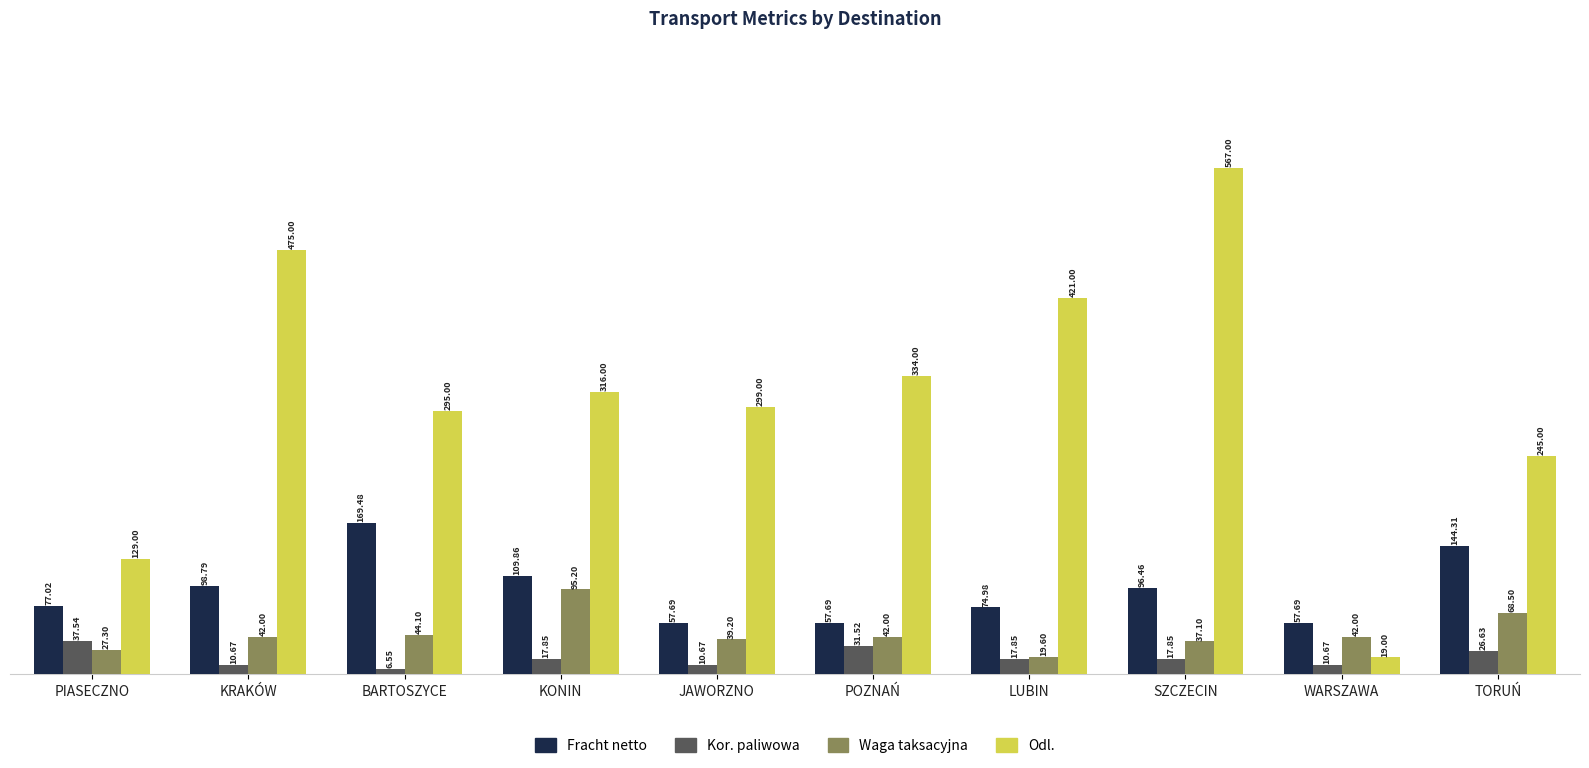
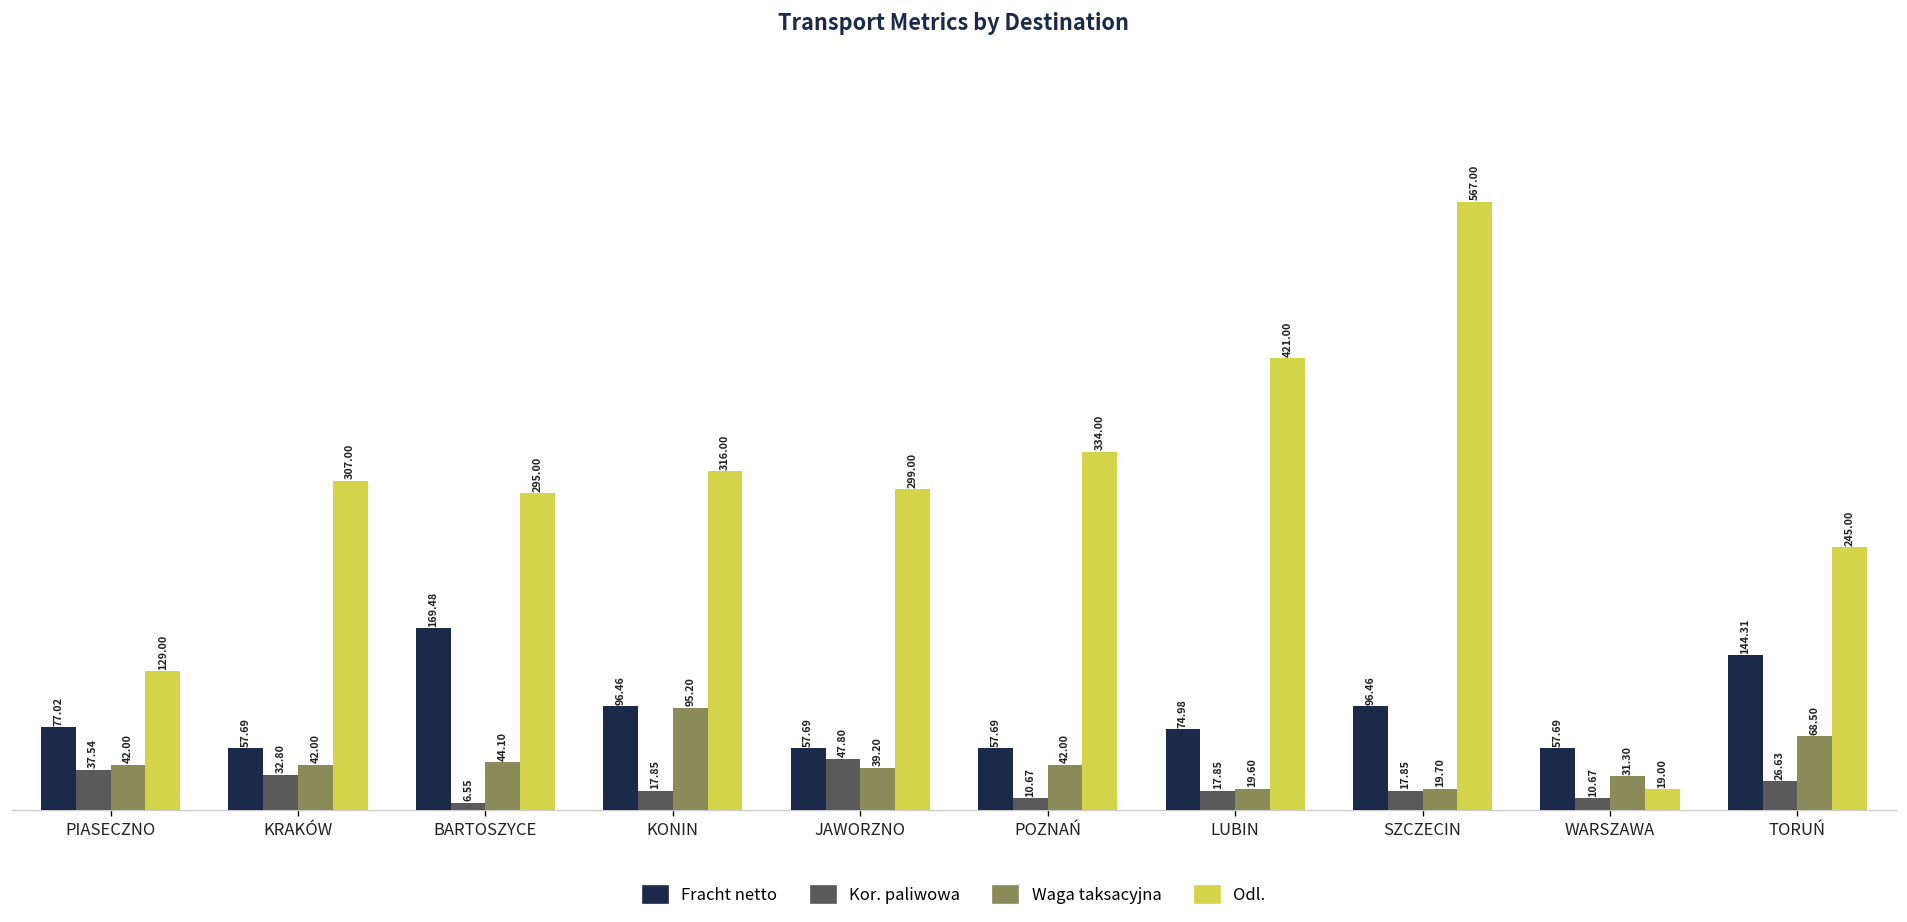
  {
    "Fracht netto": {
      "PIASECZNO": 77.02,
-     "KRAKÓW": 98.79,
+     "KRAKÓW": 57.69,
      "BARTOSZYCE": 169.48,
-     "KONIN": 109.86,
+     "KONIN": 96.46,
      "JAWORZNO": 57.69,
      "POZNAŃ": 57.69,
      "LUBIN": 74.98,
      "SZCZECIN": 96.46,
      "WARSZAWA": 57.69,
      "TORUŃ": 144.31
    },
    "Kor. paliwowa": {
      "PIASECZNO": 37.54,
-     "KRAKÓW": 10.67,
+     "KRAKÓW": 32.80,
      "BARTOSZYCE": 6.55,
      "KONIN": 17.85,
-     "JAWORZNO": 10.67,
-     "POZNAŃ": 31.52,
+     "JAWORZNO": 47.80,
+     "POZNAŃ": 10.67,
      "LUBIN": 17.85,
      "SZCZECIN": 17.85,
      "WARSZAWA": 10.67,
      "TORUŃ": 26.63
    },
    "Waga taksacyjna": {
-     "PIASECZNO": 27.30,
+     "PIASECZNO": 42.00,
      "KRAKÓW": 42.00,
      "BARTOSZYCE": 44.10,
      "KONIN": 95.20,
      "JAWORZNO": 39.20,
      "POZNAŃ": 42.00,
      "LUBIN": 19.60,
-     "SZCZECIN": 37.10,
-     "WARSZAWA": 42.00,
+     "SZCZECIN": 19.70,
+     "WARSZAWA": 31.30,
      "TORUŃ": 68.50
    },
    "Odl.": {
      "PIASECZNO": 129.00,
-     "KRAKÓW": 475.00,
+     "KRAKÓW": 307.00,
      "BARTOSZYCE": 295.00,
      "KONIN": 316.00,
      "JAWORZNO": 299.00,
      "POZNAŃ": 334.00,
      "LUBIN": 421.00,
      "SZCZECIN": 567.00,
      "WARSZAWA": 19.00,
      "TORUŃ": 245.00
    }
  }
